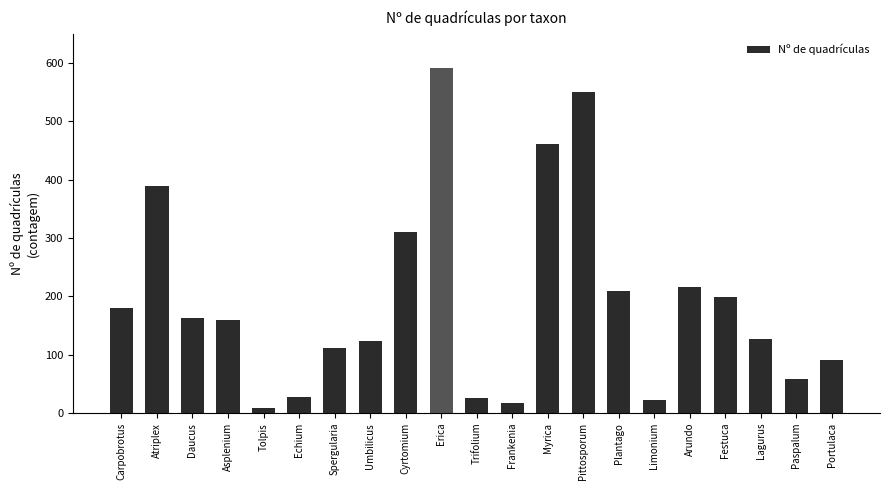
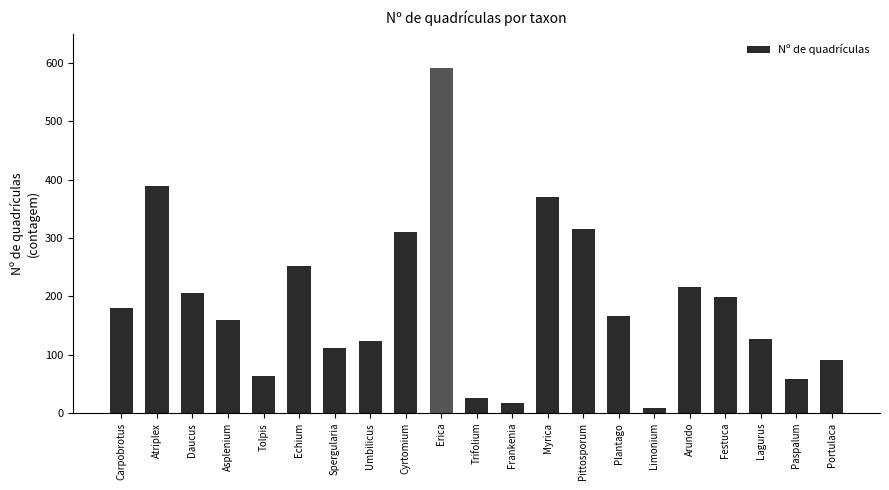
  {
    "Carpobrotus": 180,
    "Atriplex": 390,
-   "Daucus": 160,
+   "Daucus": 210,
    "Asplenium": 160,
-   "Tolpis": 10,
-   "Echium": 30,
+   "Tolpis": 60,
+   "Echium": 250,
    "Spergularia": 110,
    "Umbilicus": 120,
    "Cyrtomium": 310,
    "Erica": 590,
    "Trifolium": 30,
    "Frankenia": 20,
-   "Myrica": 460,
-   "Pittosporum": 550,
-   "Plantago": 210,
-   "Limonium": 20,
+   "Myrica": 370,
+   "Pittosporum": 320,
+   "Plantago": 170,
+   "Limonium": 10,
    "Arundo": 220,
    "Festuca": 200,
    "Lagurus": 130,
    "Paspalum": 60,
    "Portulaca": 90
  }
